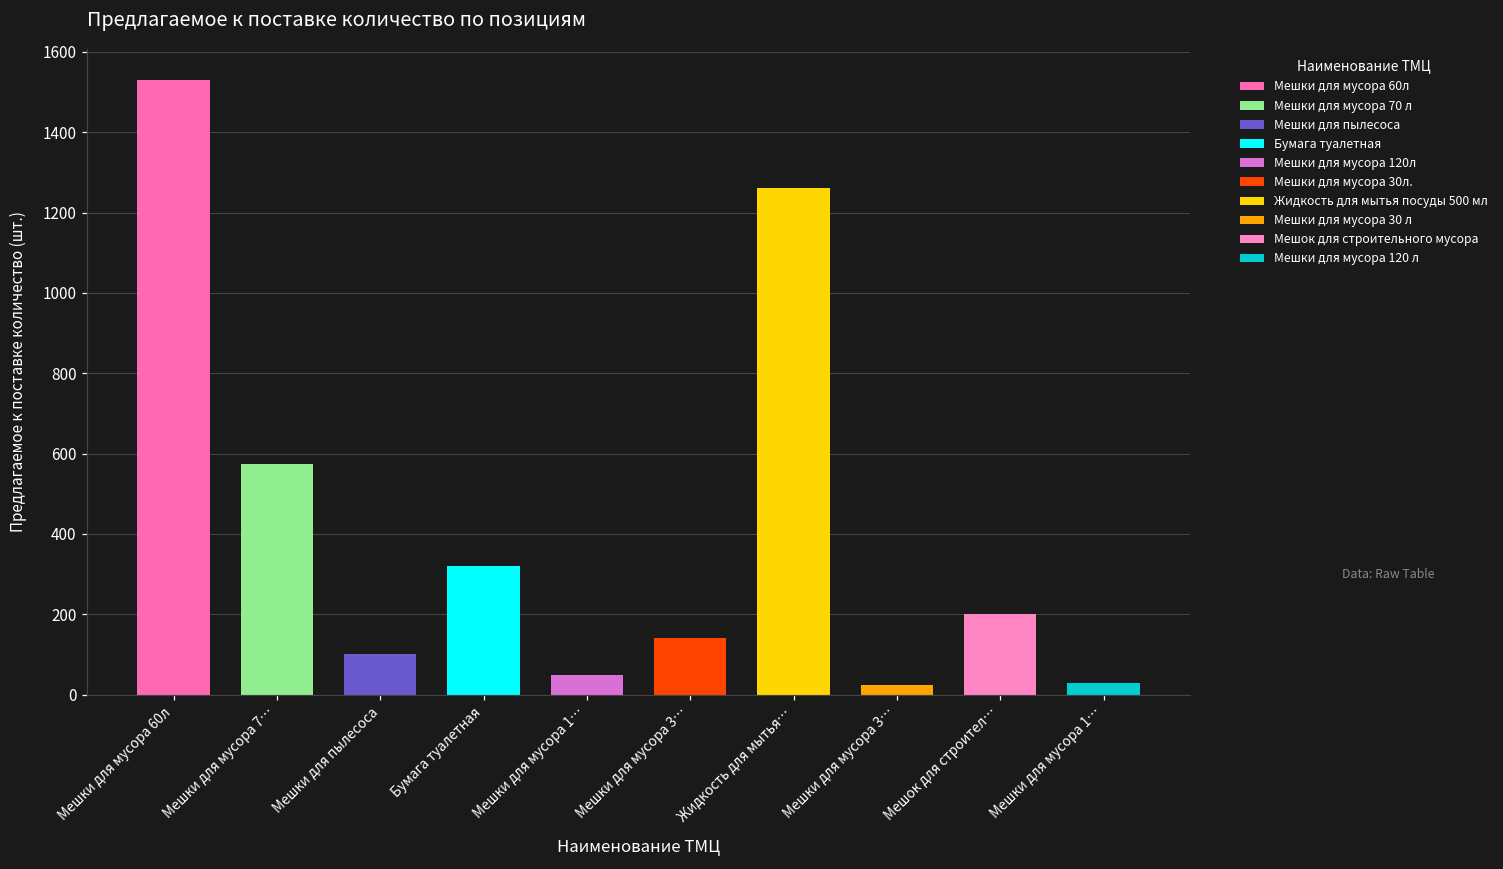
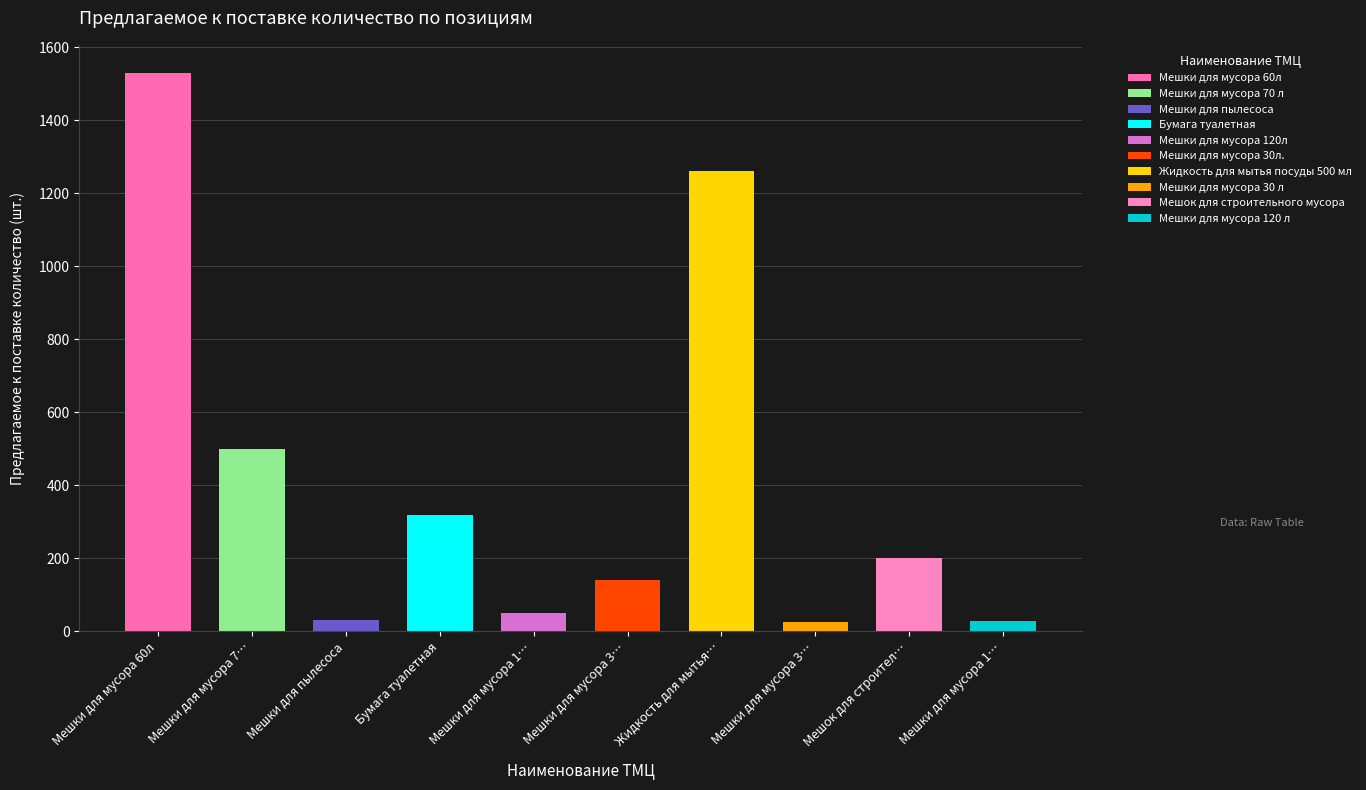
  {
    "Мешки для мусора 60л": 1530,
-   "Мешки для мусора 7…": 570,
-   "Мешки для пылесоса": 100,
+   "Мешки для мусора 7…": 500,
+   "Мешки для пылесоса": 30,
    "Бумага туалетная": 320,
    "Жидкость для мытья…": 1260,
    "Мешок для строител…": 200
  }
